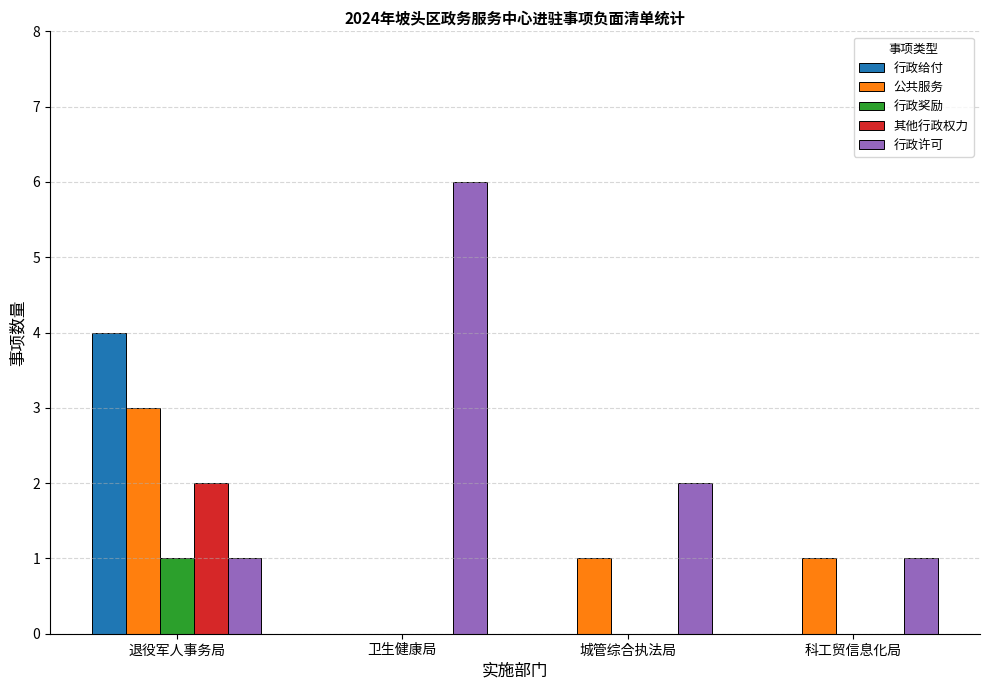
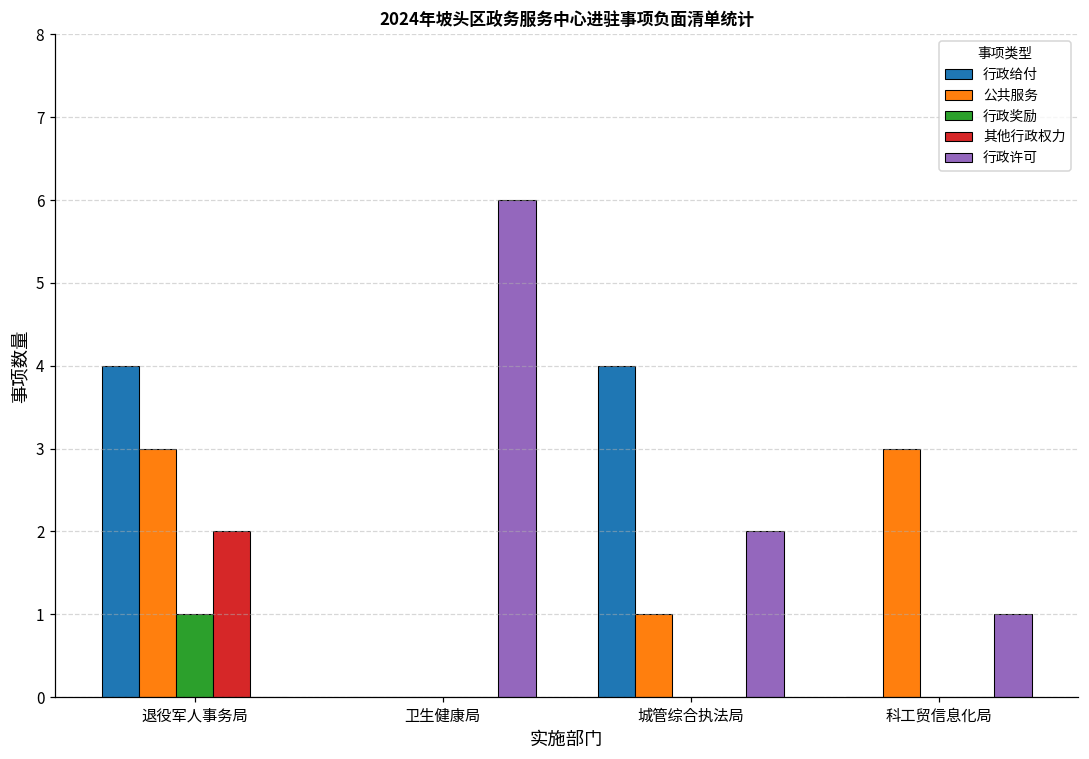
  {
    "行政给付": {
      "退役军人事务局": 4,
      "卫生健康局": 0,
-     "城管综合执法局": 0,
+     "城管综合执法局": 4,
      "科工贸信息化局": 0
    },
    "公共服务": {
      "退役军人事务局": 3,
      "卫生健康局": 0,
      "城管综合执法局": 1,
-     "科工贸信息化局": 1
+     "科工贸信息化局": 3
    },
    "行政奖励": {
      "退役军人事务局": 1,
      "卫生健康局": 0,
      "城管综合执法局": 0,
      "科工贸信息化局": 0
    },
    "其他行政权力": {
      "退役军人事务局": 2,
      "卫生健康局": 0,
      "城管综合执法局": 0,
      "科工贸信息化局": 0
    },
    "行政许可": {
-     "退役军人事务局": 1,
+     "退役军人事务局": 0,
      "卫生健康局": 6,
      "城管综合执法局": 2,
      "科工贸信息化局": 1
    }
  }
